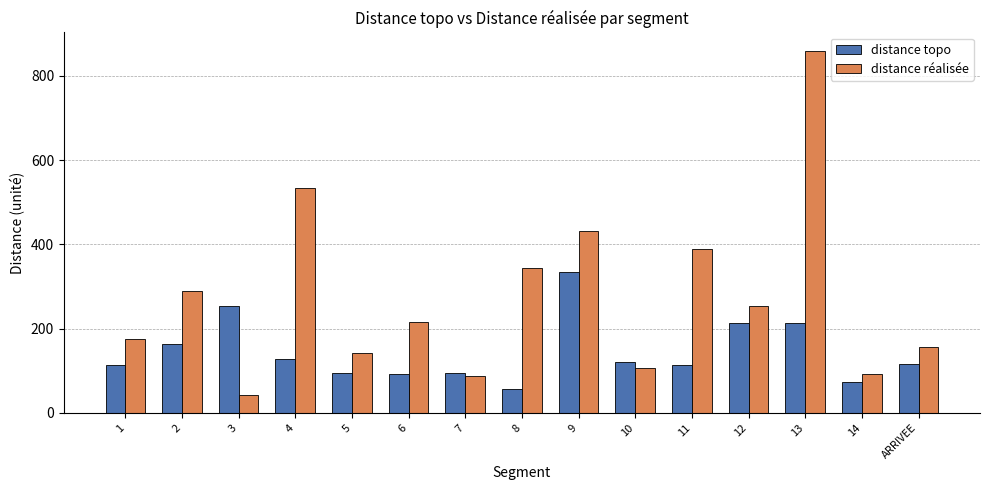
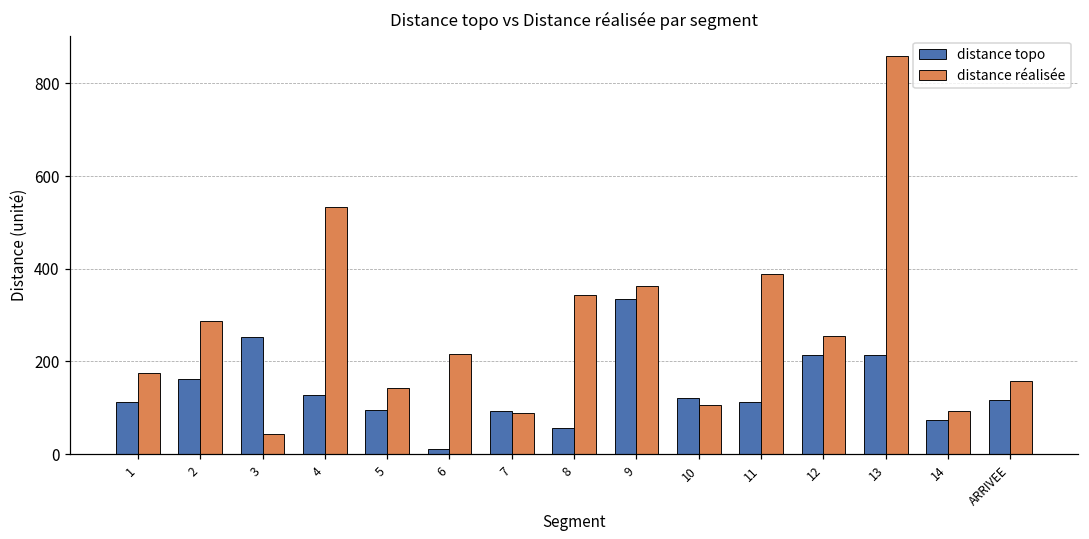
  {
    "distance topo": {
      "1": 110,
      "2": 160,
      "3": 250,
      "4": 130,
      "5": 100,
-     "6": 90,
+     "6": 10,
      "7": 90,
      "8": 60,
      "9": 330,
      "10": 120,
      "11": 110,
      "12": 210,
      "13": 210,
      "14": 70,
      "ARRIVEE": 120
    },
    "distance réalisée": {
      "1": 180,
      "2": 290,
      "3": 40,
      "4": 530,
      "5": 140,
      "6": 220,
      "7": 90,
      "8": 340,
-     "9": 430,
+     "9": 360,
      "10": 110,
      "11": 390,
      "12": 250,
      "13": 860,
      "14": 90,
      "ARRIVEE": 160
    }
  }
